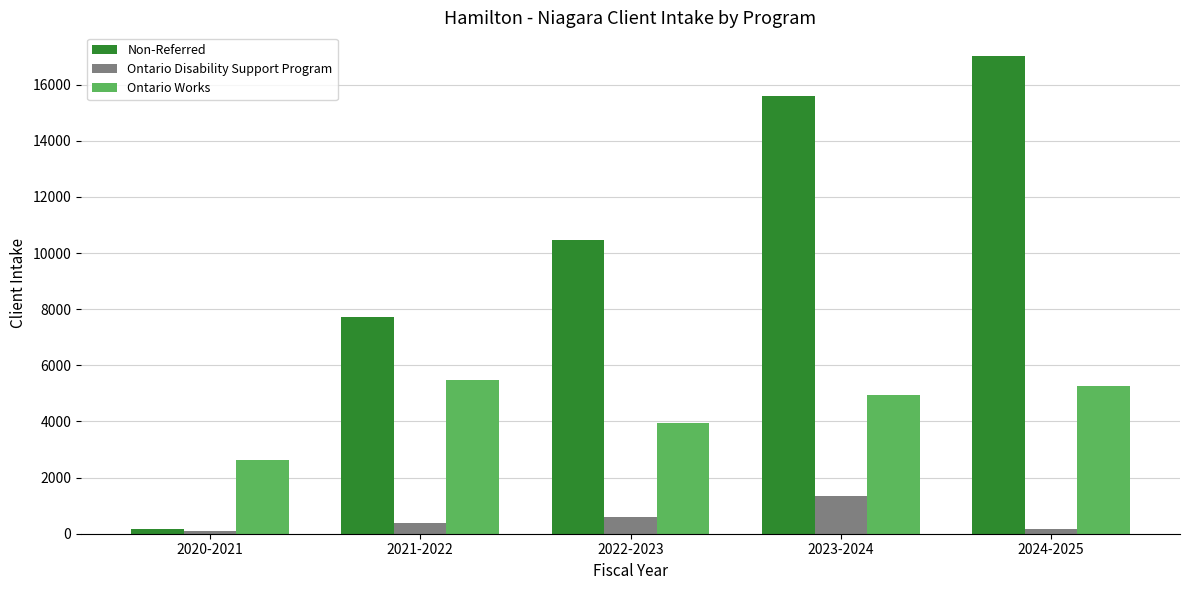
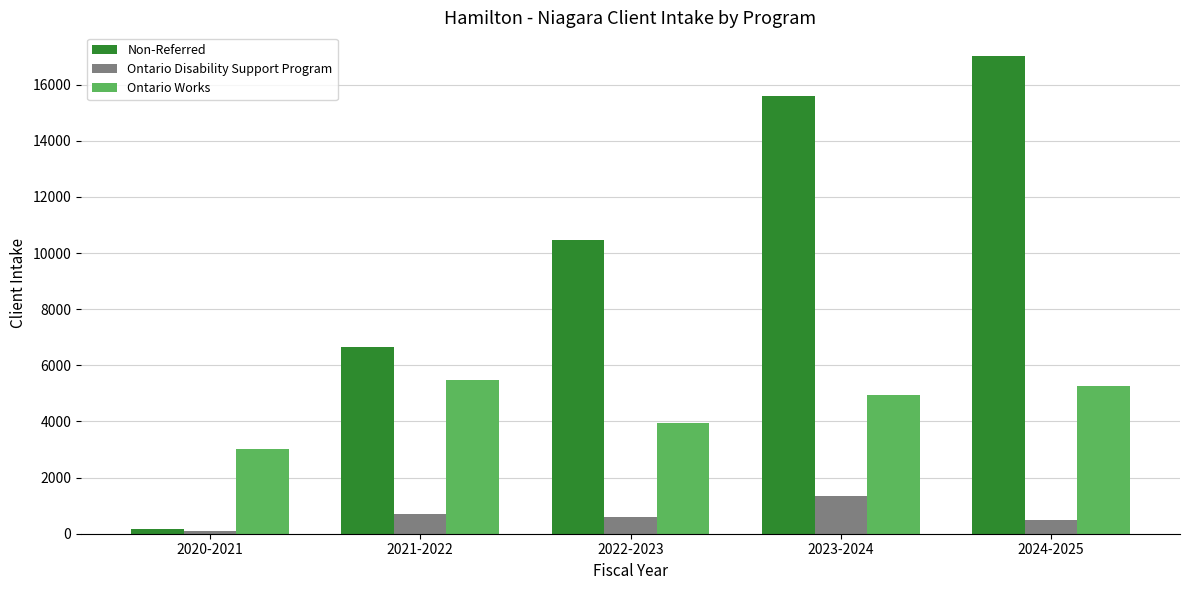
  {
    "Non-Referred": {
      "2020-2021": 200,
-     "2021-2022": 7700,
+     "2021-2022": 6700,
      "2022-2023": 10500,
      "2023-2024": 15600,
      "2024-2025": 17000
    },
    "Ontario Disability Support Program": {
      "2020-2021": 100,
-     "2021-2022": 400,
+     "2021-2022": 700,
      "2022-2023": 600,
      "2023-2024": 1400,
-     "2024-2025": 200
+     "2024-2025": 500
    },
    "Ontario Works": {
-     "2020-2021": 2600,
+     "2020-2021": 3000,
      "2021-2022": 5500,
      "2022-2023": 3900,
      "2023-2024": 4900,
      "2024-2025": 5300
    }
  }
